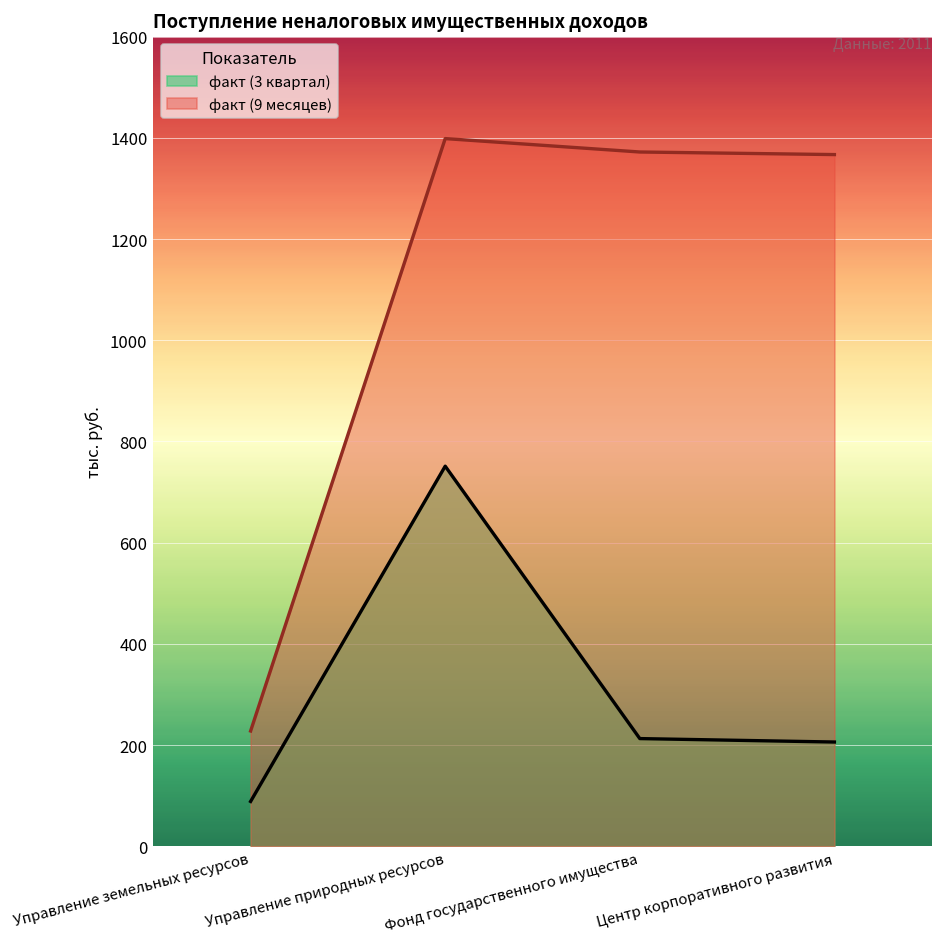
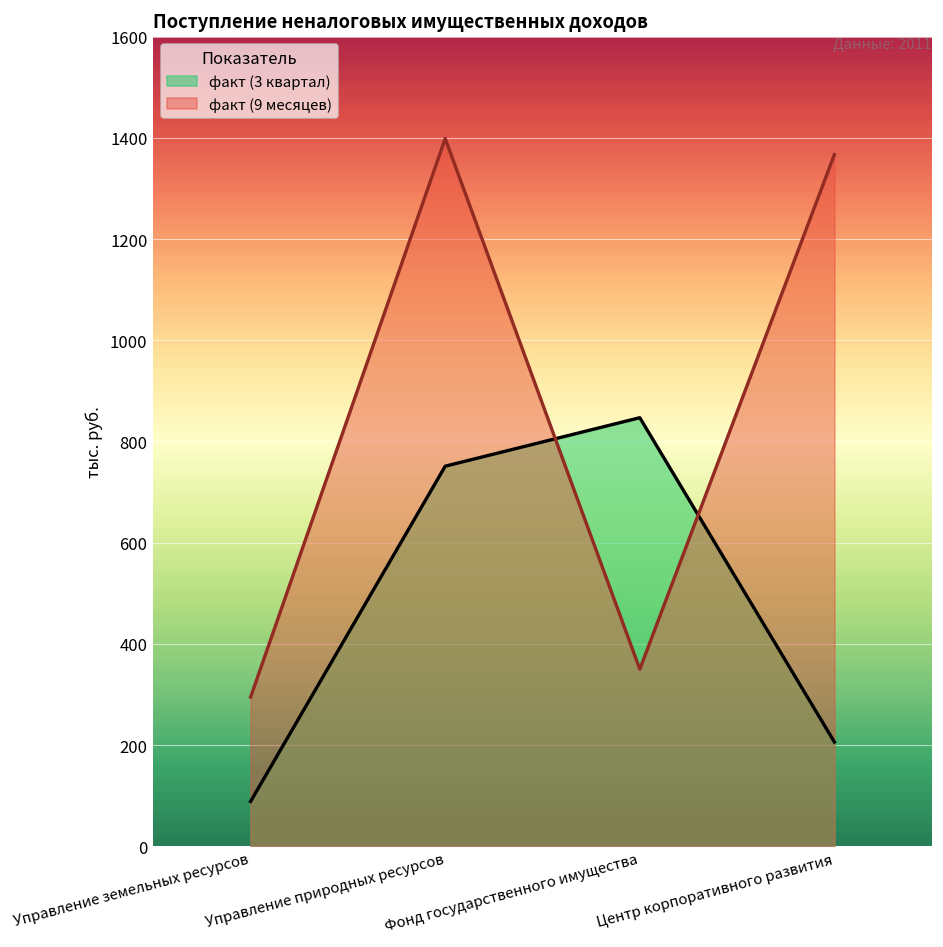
  {
    "факт (3 квартал)": {
      "Управление земельных ресурсов": 90,
      "Управление природных ресурсов": 750,
-     "Фонд государственного имущества": 210,
+     "Фонд государственного имущества": 850,
      "Центр корпоративного развития": 210
    },
    "факт (9 месяцев)": {
-     "Управление земельных ресурсов": 230,
+     "Управление земельных ресурсов": 300,
      "Управление природных ресурсов": 1400,
-     "Фонд государственного имущества": 1370,
+     "Фонд государственного имущества": 350,
      "Центр корпоративного развития": 1370
    }
  }
